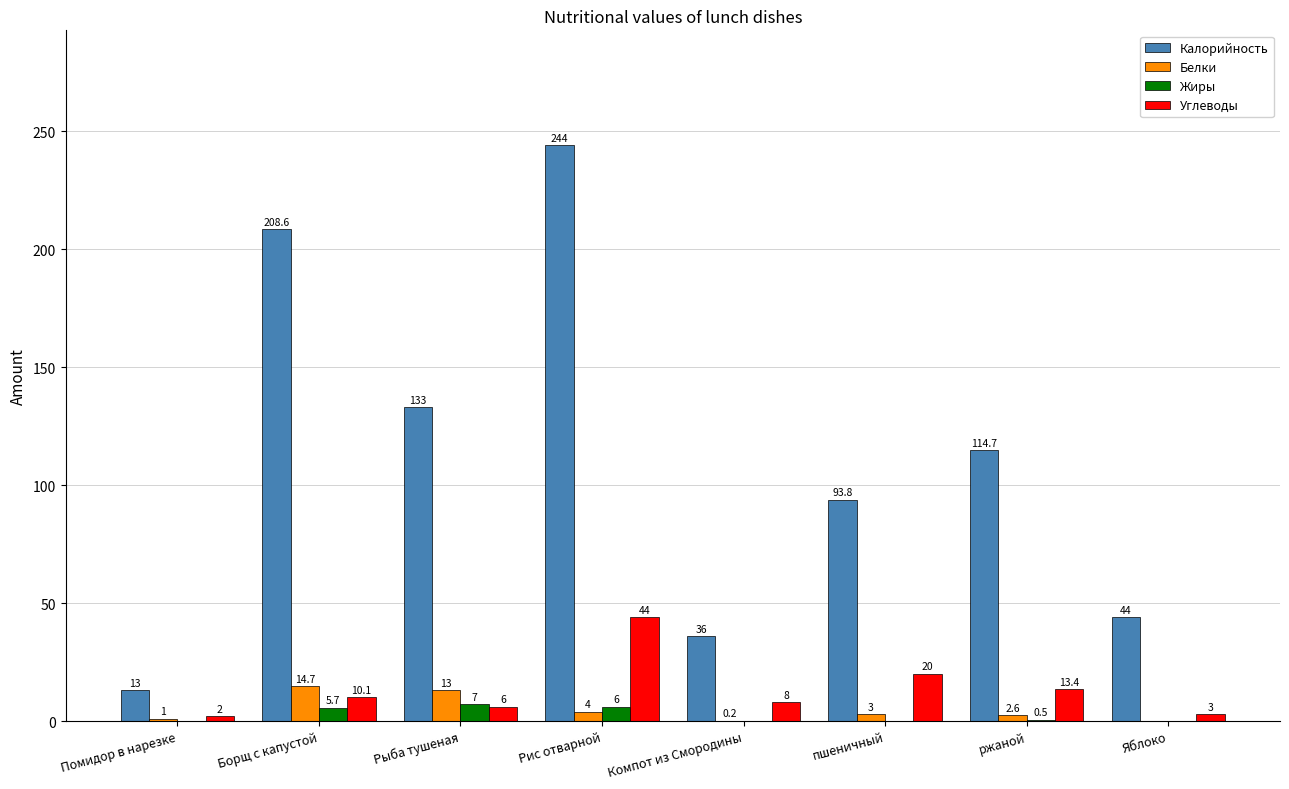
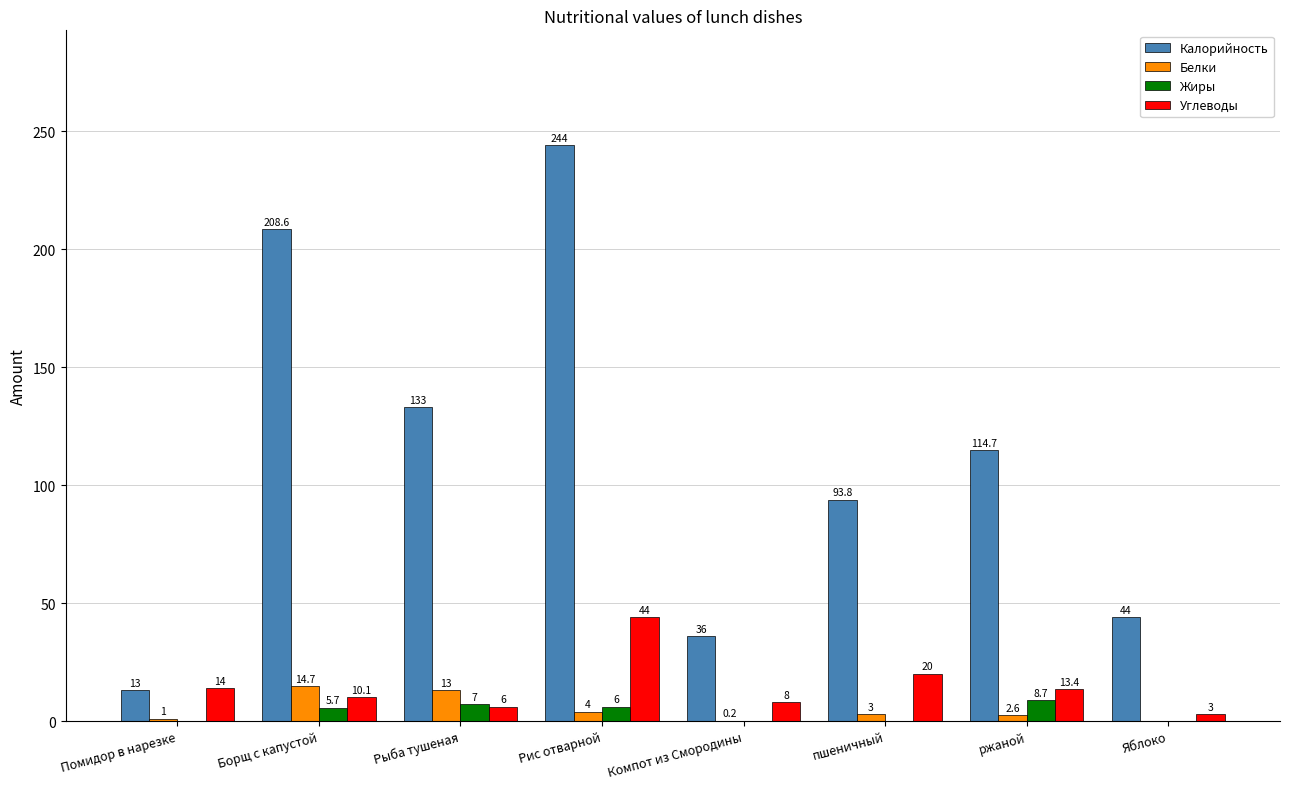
  {
    "Калорийность": {
      "Помидор в нарезке": 13,
      "Борщ с капустой": 208.6,
      "Рыба тушеная": 133,
      "Рис отварной": 244,
      "Компот из Смородины": 36,
      "пшеничный": 93.8,
      "ржаной": 114.7,
      "Яблоко": 44
    },
    "Белки": {
      "Помидор в нарезке": 1,
      "Борщ с капустой": 14.7,
      "Рыба тушеная": 13,
      "Рис отварной": 4,
      "Компот из Смородины": 0.2,
      "пшеничный": 3,
      "ржаной": 2.6
    },
    "Жиры": {
      "Борщ с капустой": 5.7,
      "Рыба тушеная": 7,
      "Рис отварной": 6,
-     "ржаной": 0.5
+     "ржаной": 8.7
    },
    "Углеводы": {
-     "Помидор в нарезке": 2,
+     "Помидор в нарезке": 14,
      "Борщ с капустой": 10.1,
      "Рыба тушеная": 6,
      "Рис отварной": 44,
      "Компот из Смородины": 8,
      "пшеничный": 20,
      "ржаной": 13.4,
      "Яблоко": 3
    }
  }
